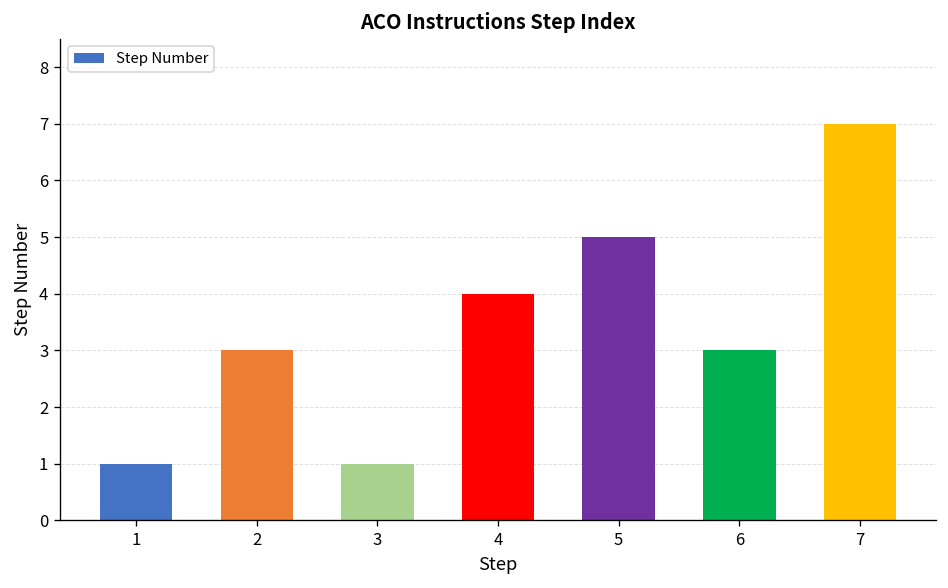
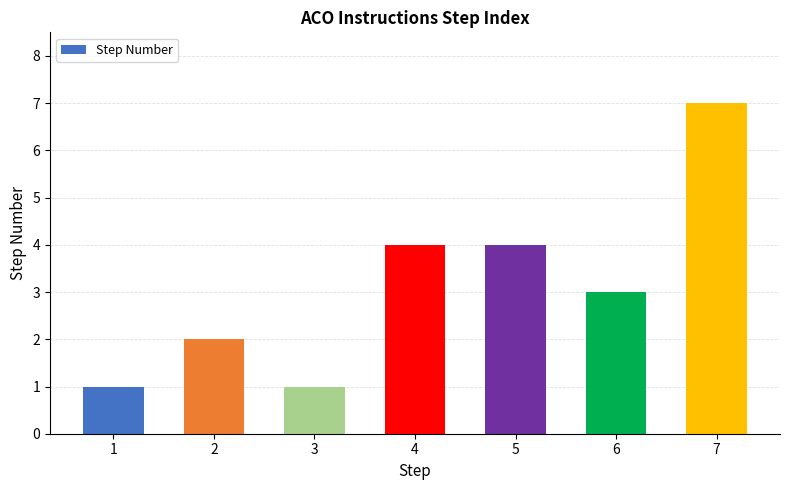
  {
    "1": 1,
-   "2": 3,
+   "2": 2,
    "3": 1,
    "4": 4,
-   "5": 5,
+   "5": 4,
    "6": 3,
    "7": 7
  }
